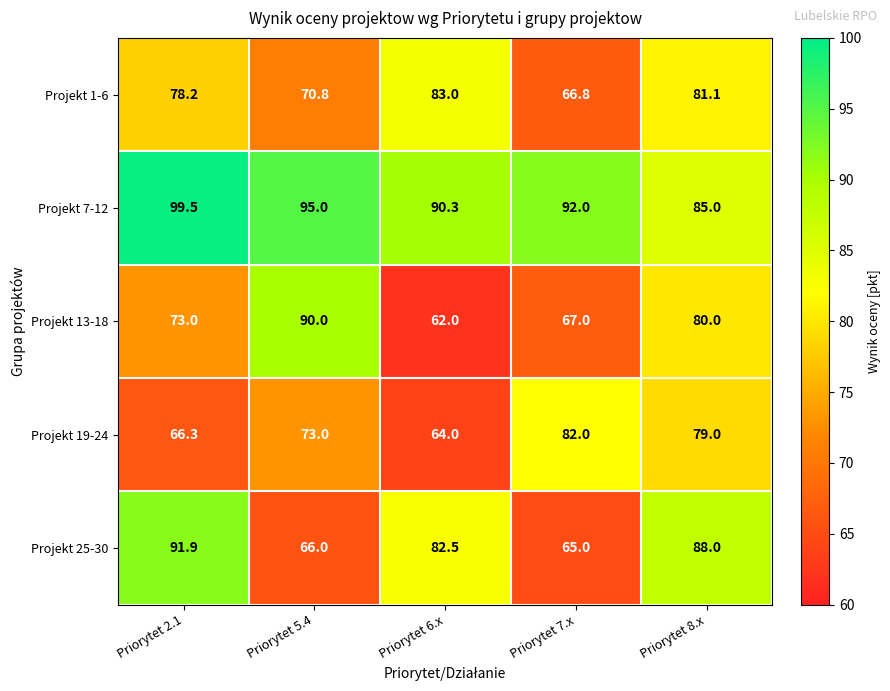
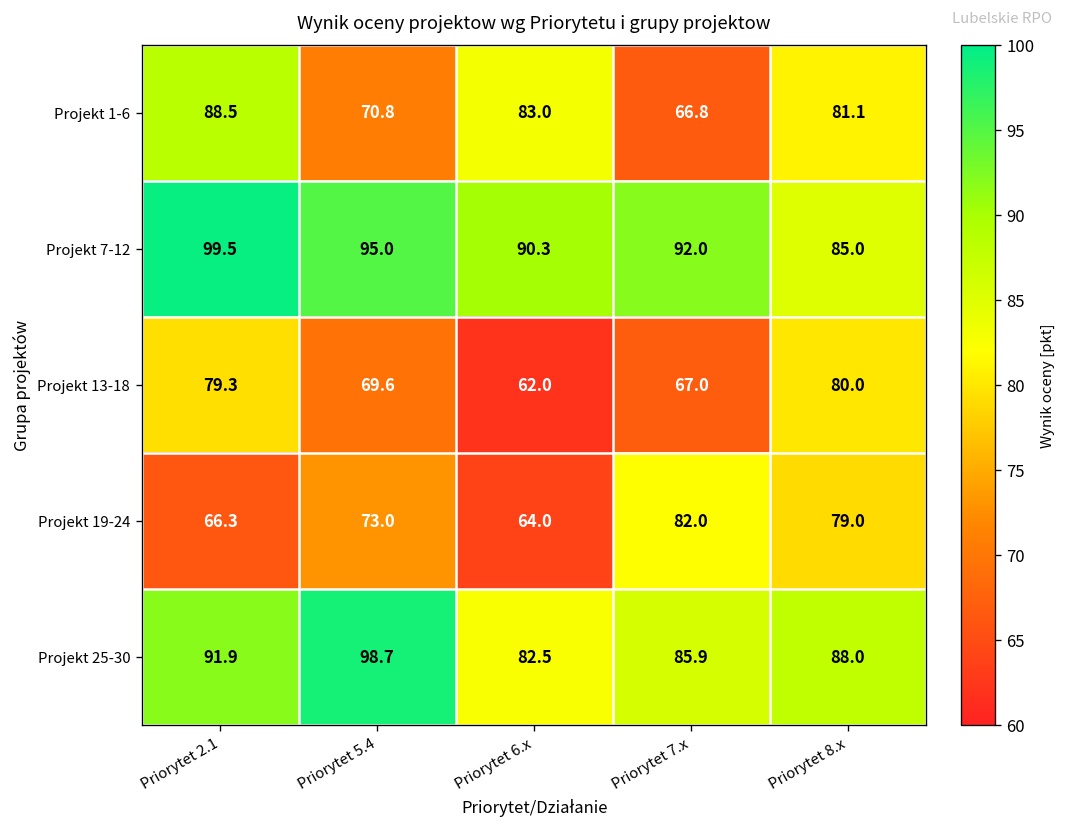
  {
    "Projekt 1-6": {
-     "Priorytet 2.1": 78.2,
+     "Priorytet 2.1": 88.5,
      "Priorytet 5.4": 70.8,
      "Priorytet 6.x": 83.0,
      "Priorytet 7.x": 66.8,
      "Priorytet 8.x": 81.1
    },
    "Projekt 7-12": {
      "Priorytet 2.1": 99.5,
      "Priorytet 5.4": 95.0,
      "Priorytet 6.x": 90.3,
      "Priorytet 7.x": 92.0,
      "Priorytet 8.x": 85.0
    },
    "Projekt 13-18": {
-     "Priorytet 2.1": 73.0,
-     "Priorytet 5.4": 90.0,
+     "Priorytet 2.1": 79.3,
+     "Priorytet 5.4": 69.6,
      "Priorytet 6.x": 62.0,
      "Priorytet 7.x": 67.0,
      "Priorytet 8.x": 80.0
    },
    "Projekt 19-24": {
      "Priorytet 2.1": 66.3,
      "Priorytet 5.4": 73.0,
      "Priorytet 6.x": 64.0,
      "Priorytet 7.x": 82.0,
      "Priorytet 8.x": 79.0
    },
    "Projekt 25-30": {
      "Priorytet 2.1": 91.9,
-     "Priorytet 5.4": 66.0,
+     "Priorytet 5.4": 98.7,
      "Priorytet 6.x": 82.5,
-     "Priorytet 7.x": 65.0,
+     "Priorytet 7.x": 85.9,
      "Priorytet 8.x": 88.0
    }
  }
